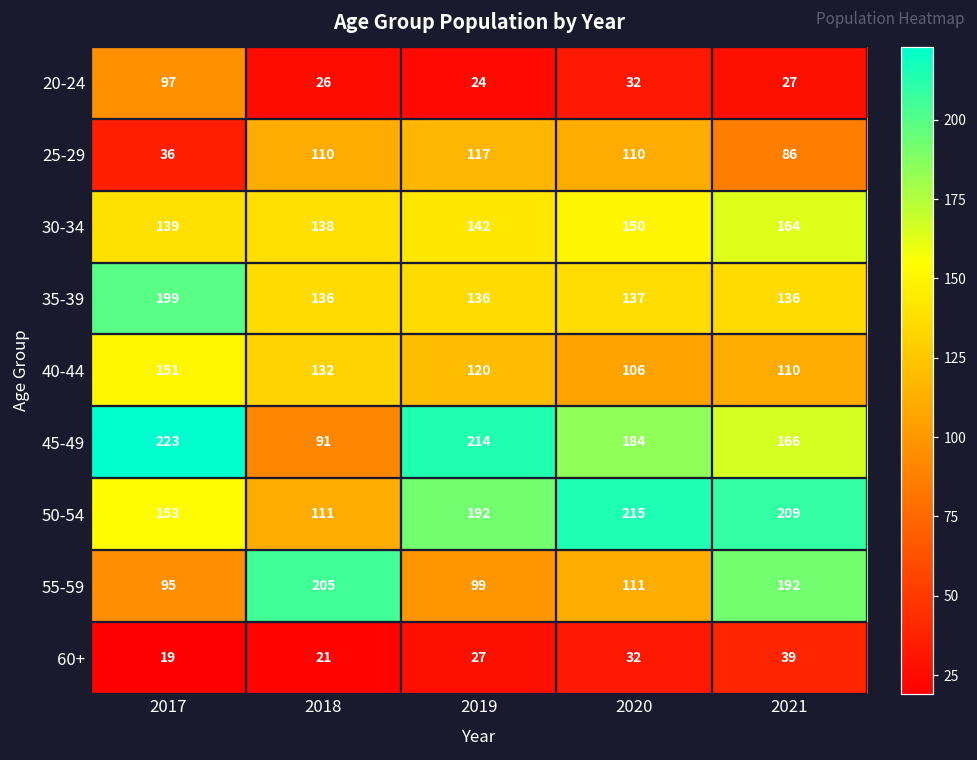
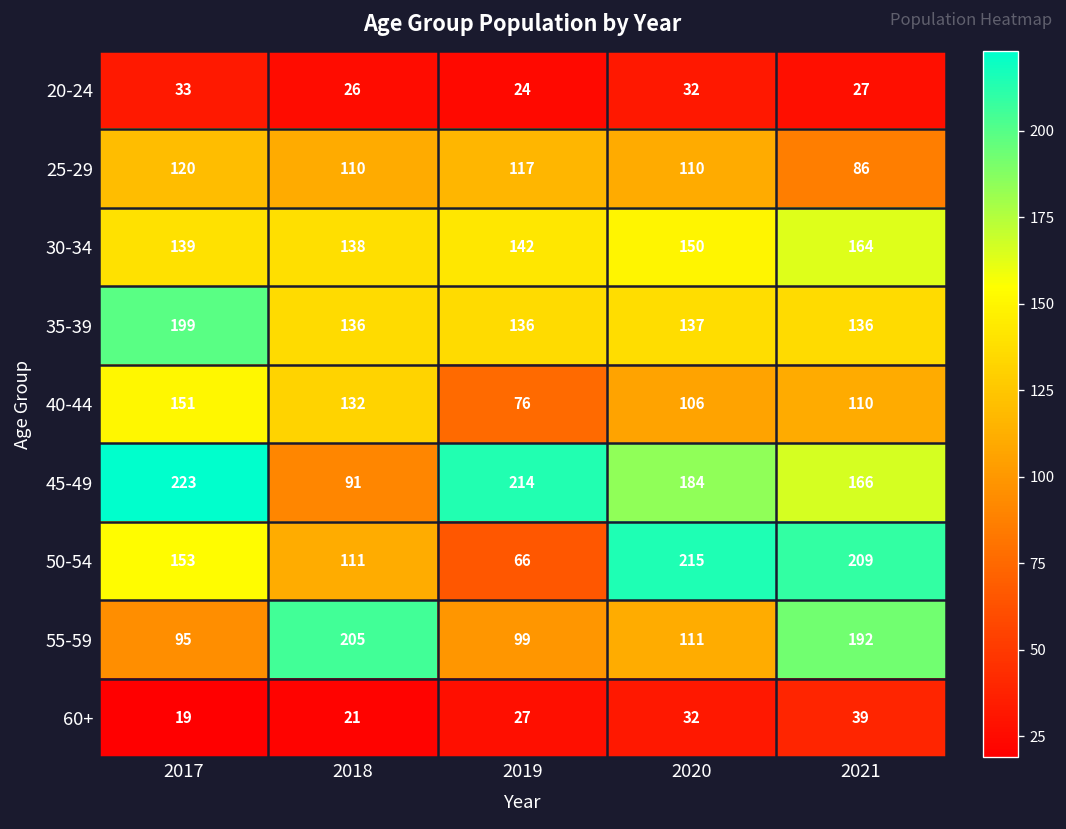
  {
    "20-24": {
-     "2017": 97,
+     "2017": 33,
      "2018": 26,
      "2019": 24,
      "2020": 32,
      "2021": 27
    },
    "25-29": {
-     "2017": 36,
+     "2017": 120,
      "2018": 110,
      "2019": 117,
      "2020": 110,
      "2021": 86
    },
    "30-34": {
      "2017": 139,
      "2018": 138,
      "2019": 142,
      "2020": 150,
      "2021": 164
    },
    "35-39": {
      "2017": 199,
      "2018": 136,
      "2019": 136,
      "2020": 137,
      "2021": 136
    },
    "40-44": {
      "2017": 151,
      "2018": 132,
-     "2019": 120,
+     "2019": 76,
      "2020": 106,
      "2021": 110
    },
    "45-49": {
      "2017": 223,
      "2018": 91,
      "2019": 214,
      "2020": 184,
      "2021": 166
    },
    "50-54": {
      "2017": 153,
      "2018": 111,
-     "2019": 192,
+     "2019": 66,
      "2020": 215,
      "2021": 209
    },
    "55-59": {
      "2017": 95,
      "2018": 205,
      "2019": 99,
      "2020": 111,
      "2021": 192
    },
    "60+": {
      "2017": 19,
      "2018": 21,
      "2019": 27,
      "2020": 32,
      "2021": 39
    }
  }
